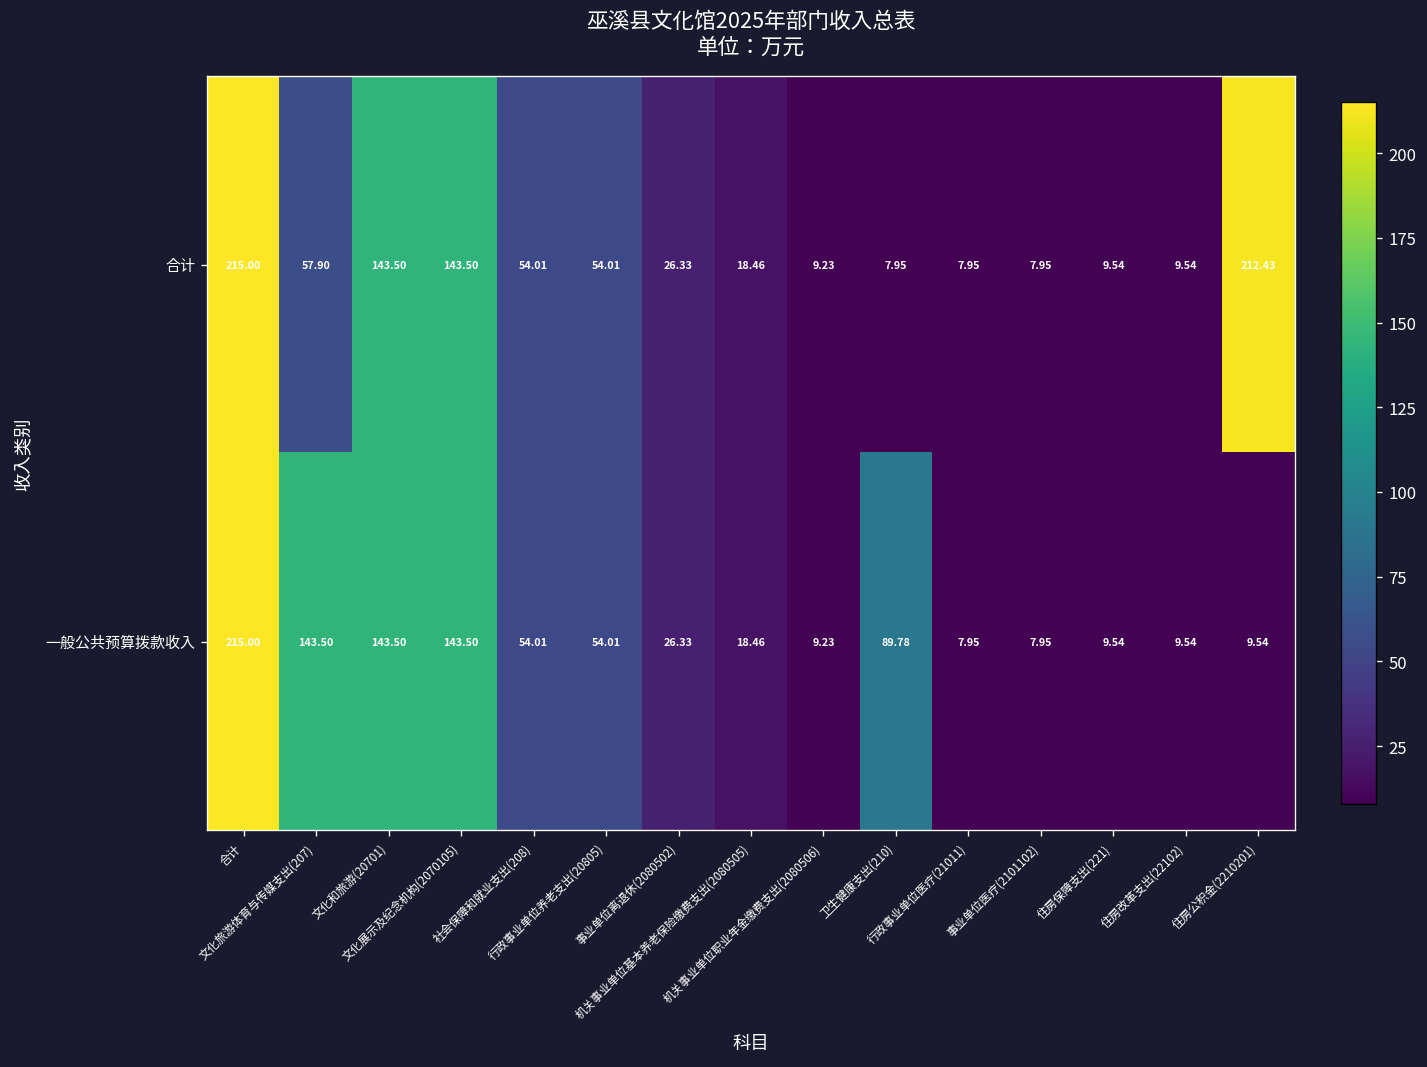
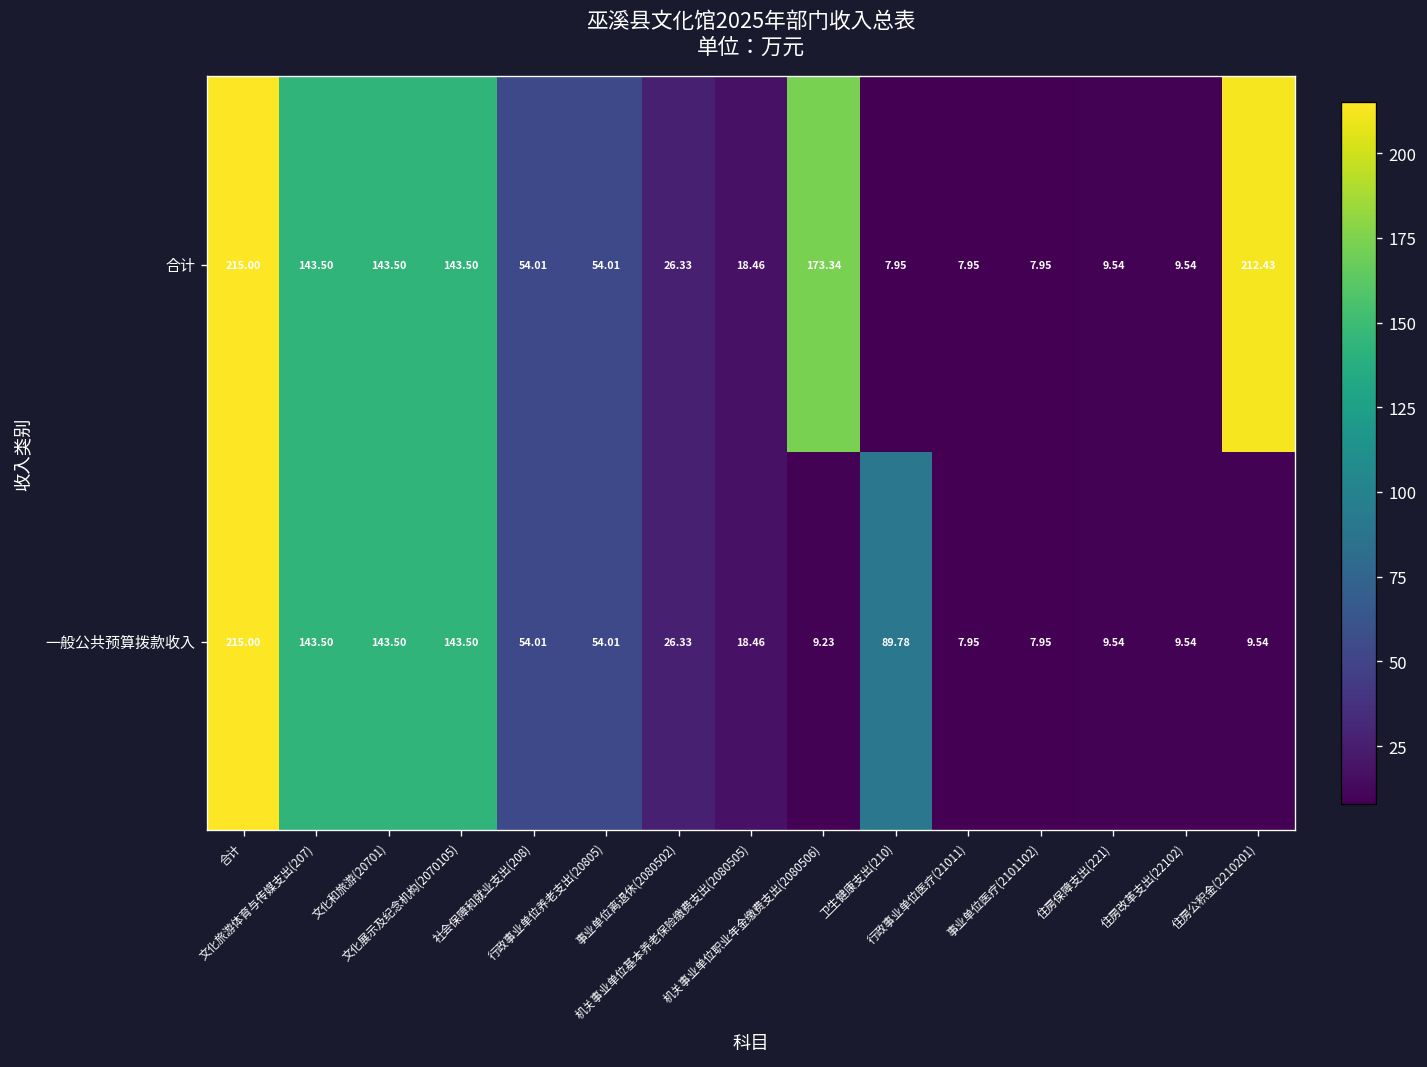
  {
    "合计": {
      "合计": 215.00,
-     "文化旅游体育与传媒支出(207)": 57.90,
+     "文化旅游体育与传媒支出(207)": 143.50,
      "文化和旅游(20701)": 143.50,
      "文化展示及纪念机构(2070105)": 143.50,
      "社会保障和就业支出(208)": 54.01,
      "行政事业单位养老支出(20805)": 54.01,
      "事业单位离退休(2080502)": 26.33,
      "机关事业单位基本养老保险缴费支出(2080505)": 18.46,
-     "机关事业单位职业年金缴费支出(2080506)": 9.23,
+     "机关事业单位职业年金缴费支出(2080506)": 173.34,
      "卫生健康支出(210)": 7.95,
      "行政事业单位医疗(21011)": 7.95,
      "事业单位医疗(2101102)": 7.95,
      "住房保障支出(221)": 9.54,
      "住房改革支出(22102)": 9.54,
      "住房公积金(2210201)": 212.43
    },
    "一般公共预算拨款收入": {
      "合计": 215.00,
      "文化旅游体育与传媒支出(207)": 143.50,
      "文化和旅游(20701)": 143.50,
      "文化展示及纪念机构(2070105)": 143.50,
      "社会保障和就业支出(208)": 54.01,
      "行政事业单位养老支出(20805)": 54.01,
      "事业单位离退休(2080502)": 26.33,
      "机关事业单位基本养老保险缴费支出(2080505)": 18.46,
      "机关事业单位职业年金缴费支出(2080506)": 9.23,
      "卫生健康支出(210)": 89.78,
      "行政事业单位医疗(21011)": 7.95,
      "事业单位医疗(2101102)": 7.95,
      "住房保障支出(221)": 9.54,
      "住房改革支出(22102)": 9.54,
      "住房公积金(2210201)": 9.54
    }
  }
